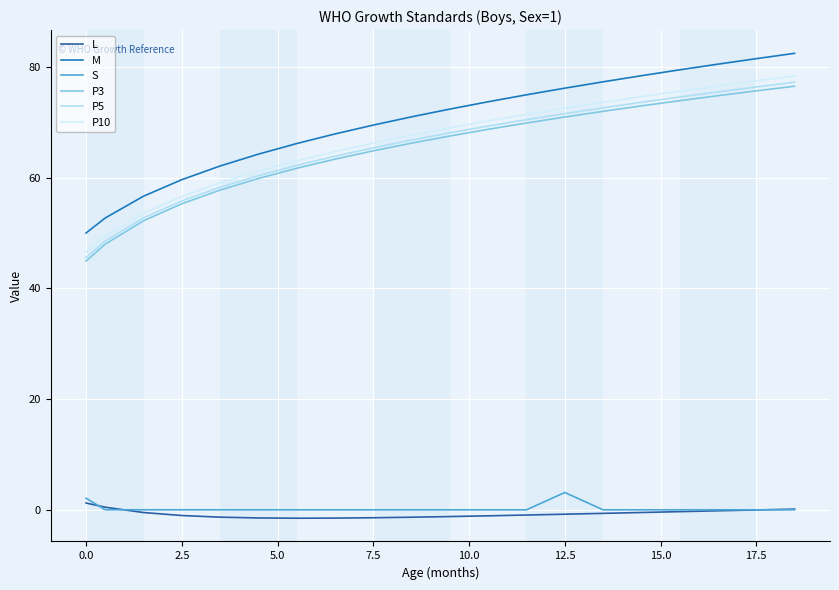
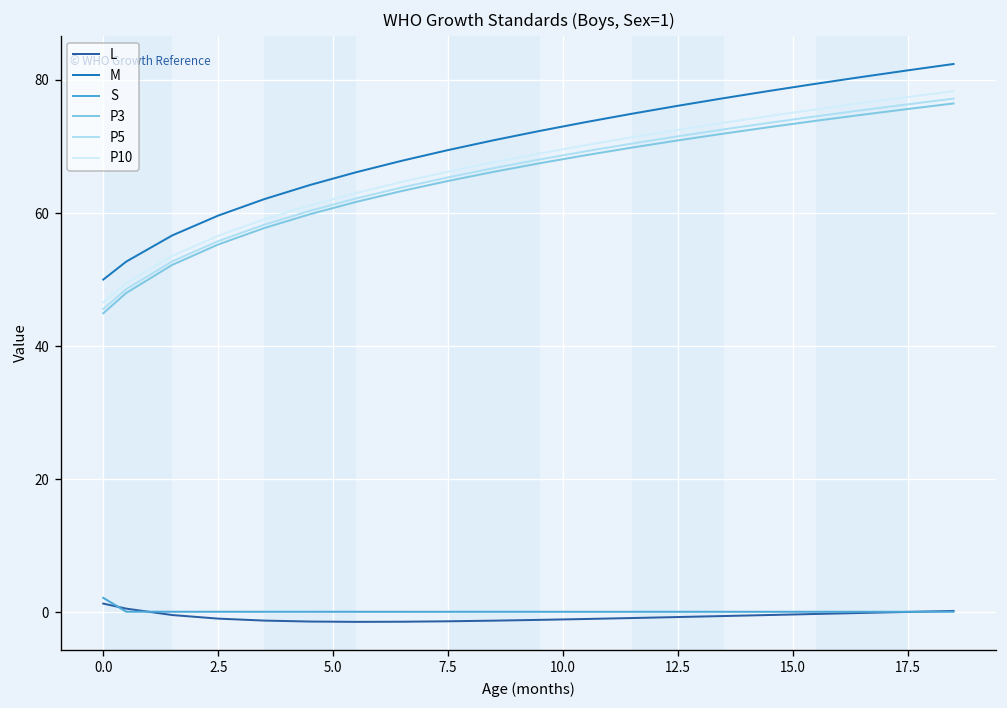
  {
    "S": {
      "0.0": 2,
      "2.5": 0,
      "7.5": 0,
-     "12.5": 3
+     "12.5": 0
    }
  }
